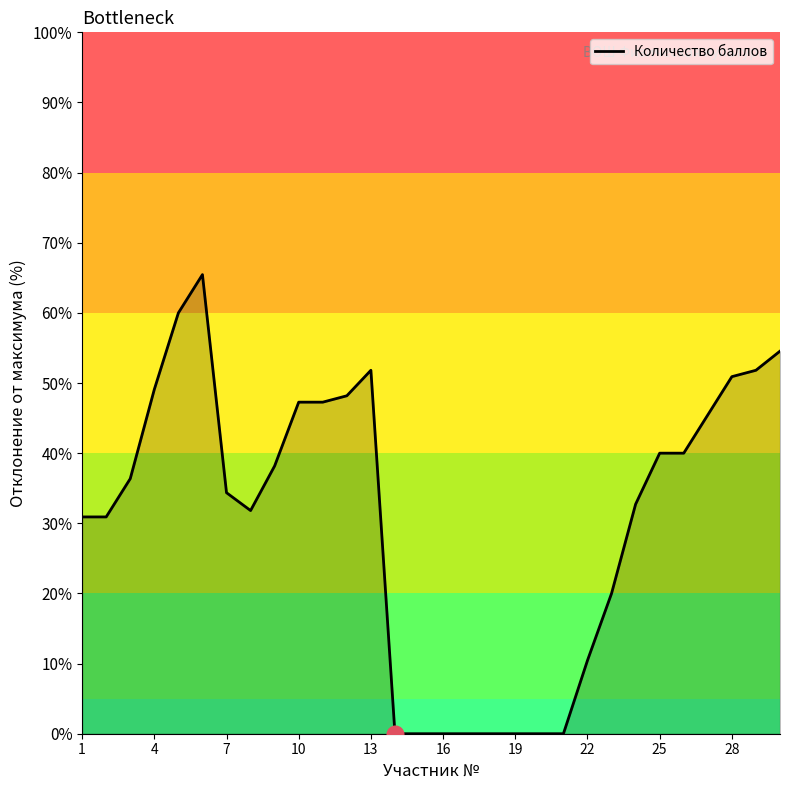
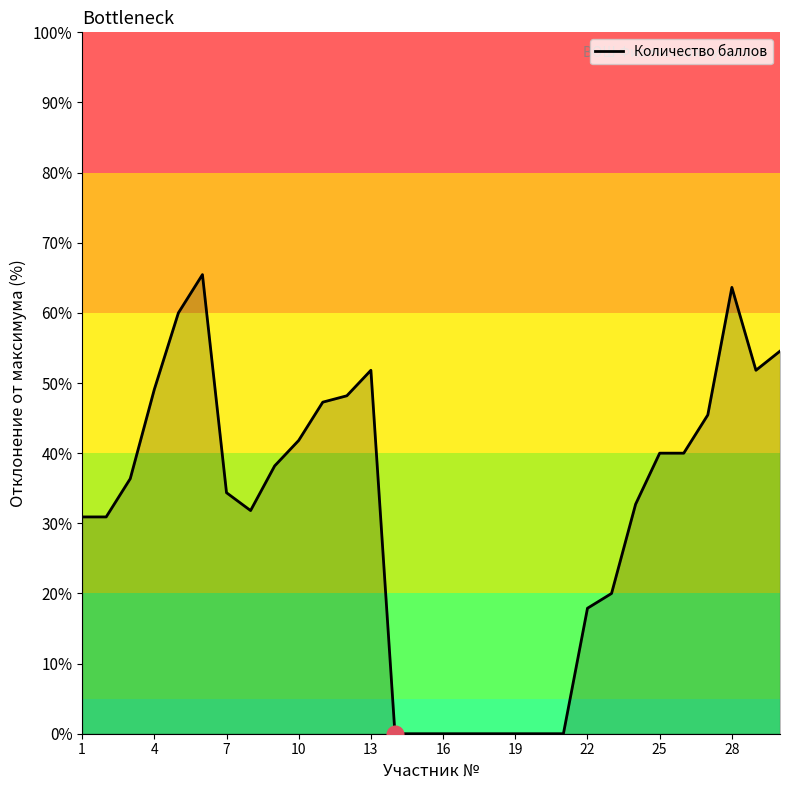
  {
    "Количество баллов": {
      "1": "31%",
      "4": "49%",
      "7": "34%",
-     "10": "47%",
+     "10": "42%",
      "13": "52%",
      "16": "0%",
      "19": "0%",
-     "22": "10%",
+     "22": "18%",
      "25": "40%",
-     "28": "51%"
+     "28": "64%"
    }
  }
